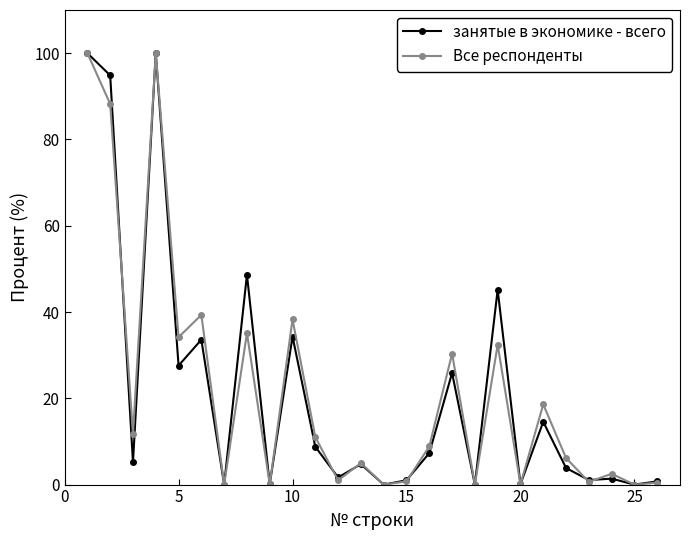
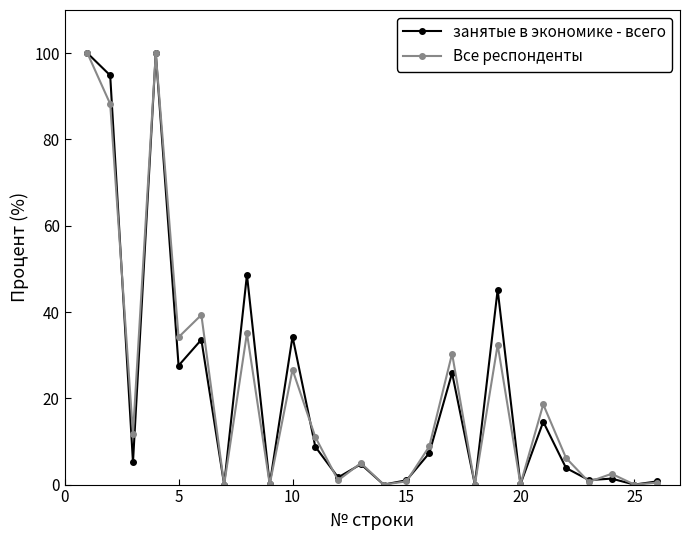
  {
    "занятые в экономике - всего": {
      "5": 28,
      "10": 34
    },
    "Все респонденты": {
      "5": 34,
-     "10": 38
+     "10": 27
    }
  }
